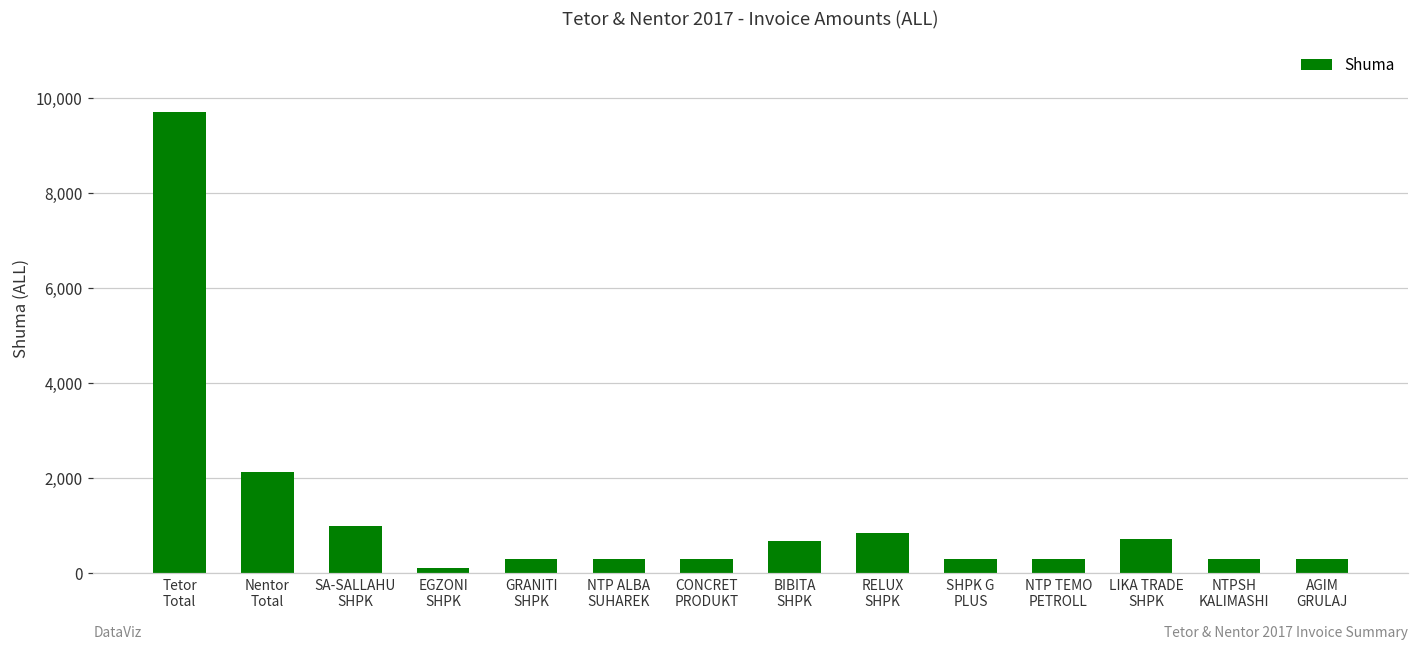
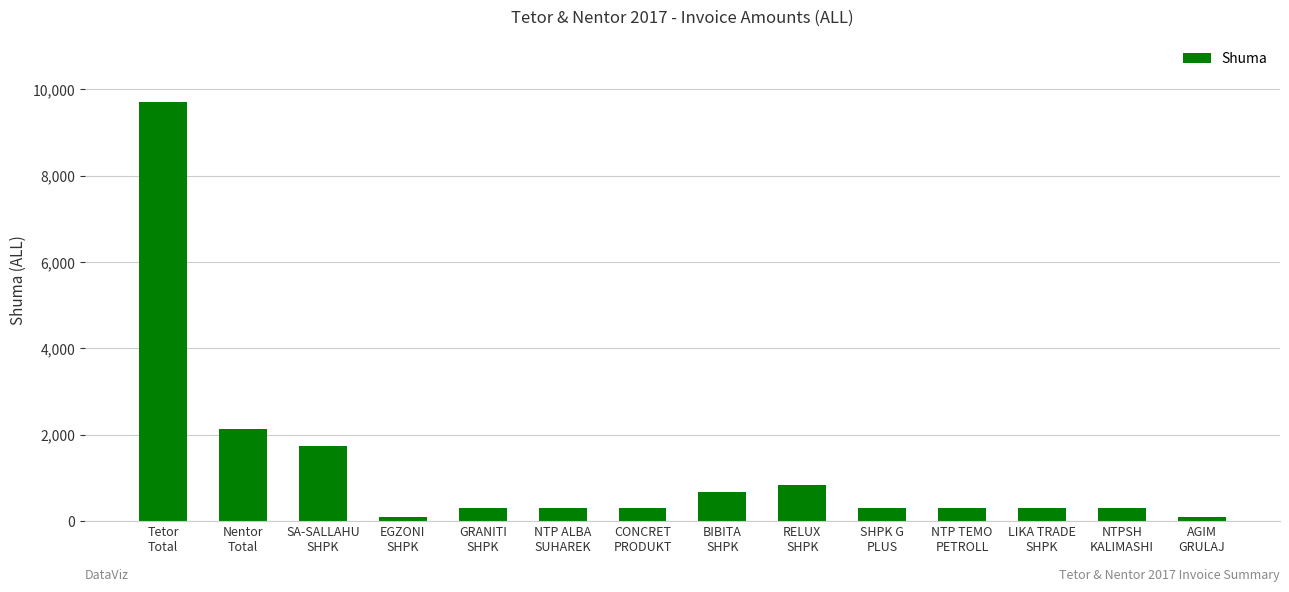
  {
    "Tetor Total": "9,700",
    "Nentor Total": "2,100",
-   "SA-SALLAHU SHPK": "1,000",
+   "SA-SALLAHU SHPK": "1,700",
    "EGZONI SHPK": "100",
    "GRANITI SHPK": "300",
    "NTP ALBA SUHAREK": "300",
    "CONCRET PRODUKT": "300",
    "BIBITA SHPK": "700",
    "RELUX SHPK": "800",
    "SHPK G PLUS": "300",
    "NTP TEMO PETROLL": "300",
-   "LIKA TRADE SHPK": "700",
+   "LIKA TRADE SHPK": "300",
    "NTPSH KALIMASHI": "300",
-   "AGIM GRULAJ": "300"
+   "AGIM GRULAJ": "100"
  }
